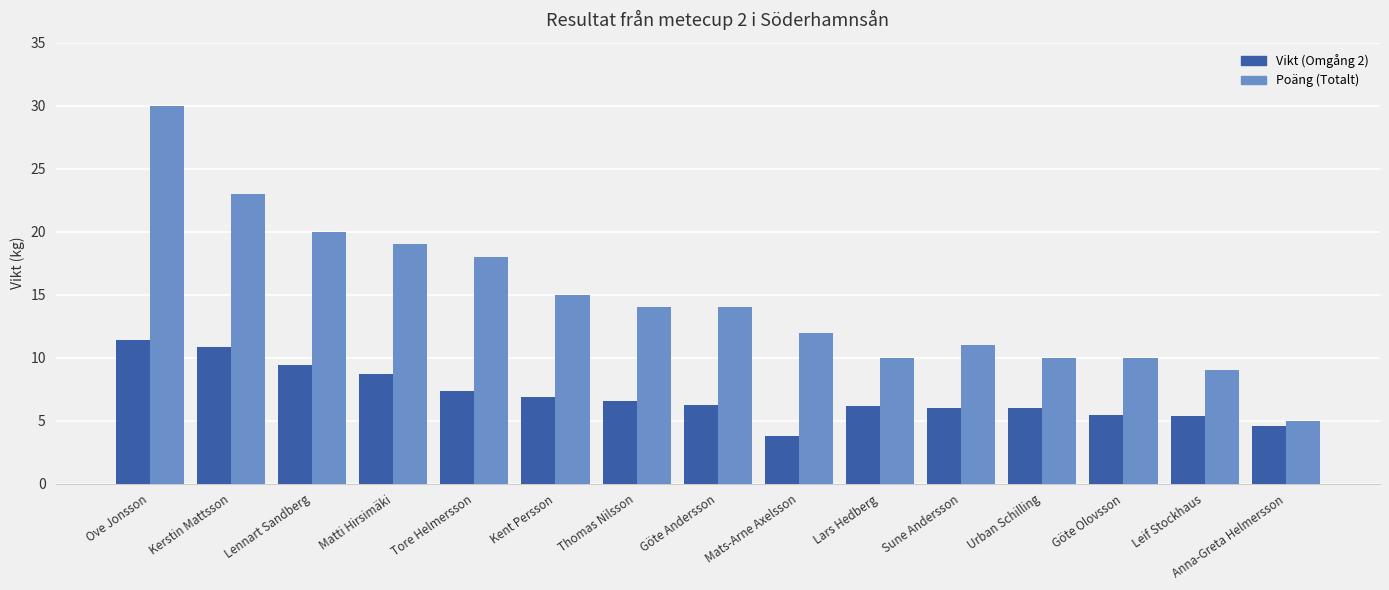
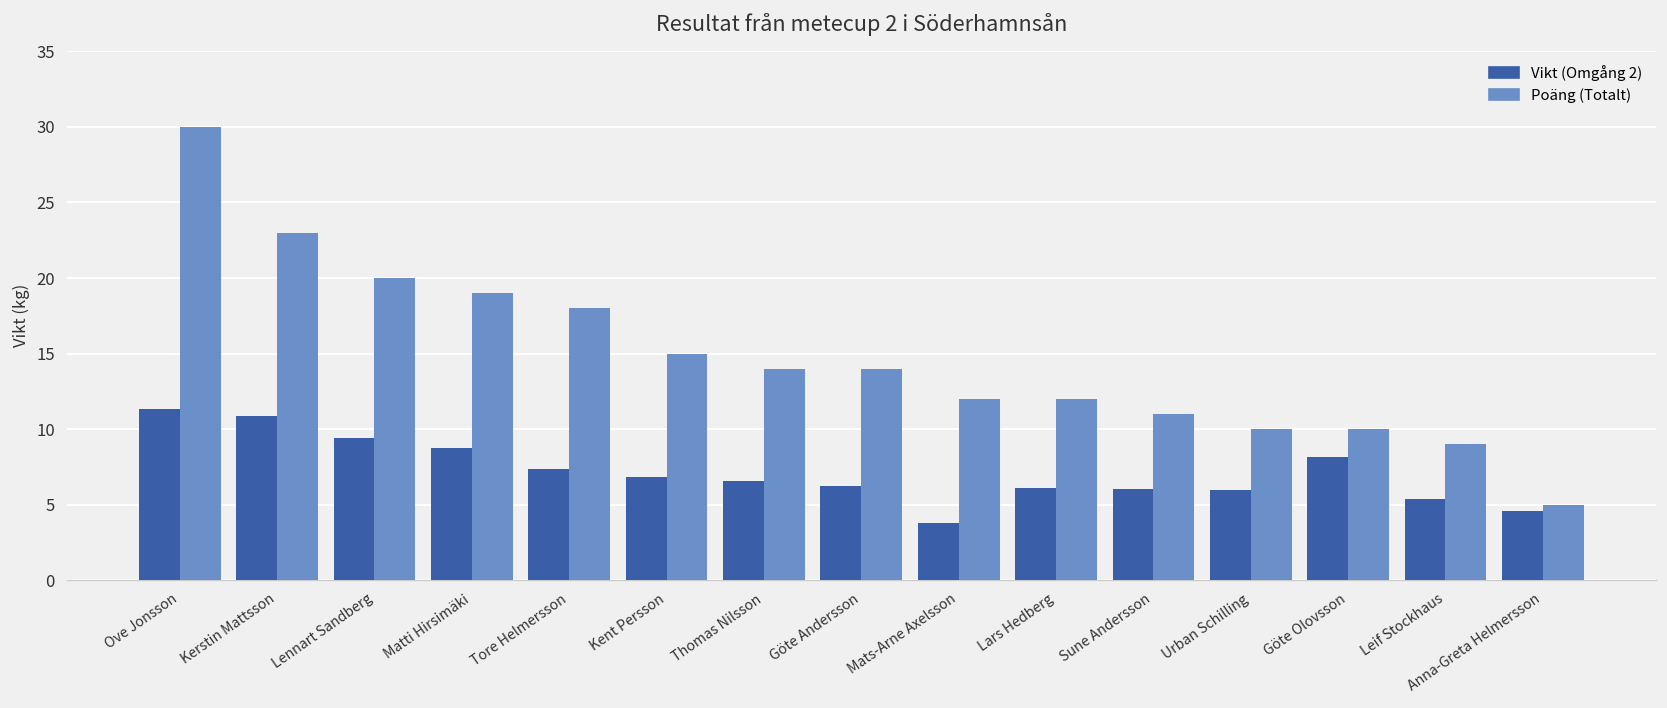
  {
    "Vikt (Omgång 2)": {
      "Ove Jonsson": 11.4,
      "Kerstin Mattsson": 10.9,
      "Lennart Sandberg": 9.5,
      "Matti Hirsimäki": 8.7,
      "Tore Helmersson": 7.4,
      "Kent Persson": 6.9,
      "Thomas Nilsson": 6.6,
      "Göte Andersson": 6.2,
      "Mats-Arne Axelsson": 3.8,
      "Lars Hedberg": 6.1,
      "Sune Andersson": 6.0,
      "Urban Schilling": 6.0,
-     "Göte Olovsson": 5.4,
+     "Göte Olovsson": 8.1,
      "Leif Stockhaus": 5.4,
      "Anna-Greta Helmersson": 4.6
    },
    "Poäng (Totalt)": {
      "Ove Jonsson": 30,
      "Kerstin Mattsson": 23,
      "Lennart Sandberg": 20,
      "Matti Hirsimäki": 19,
      "Tore Helmersson": 18,
      "Kent Persson": 15,
      "Thomas Nilsson": 14,
      "Göte Andersson": 14,
      "Mats-Arne Axelsson": 12,
-     "Lars Hedberg": 10,
+     "Lars Hedberg": 12,
      "Sune Andersson": 11,
      "Urban Schilling": 10,
      "Göte Olovsson": 10,
      "Leif Stockhaus": 9,
      "Anna-Greta Helmersson": 5
    }
  }
